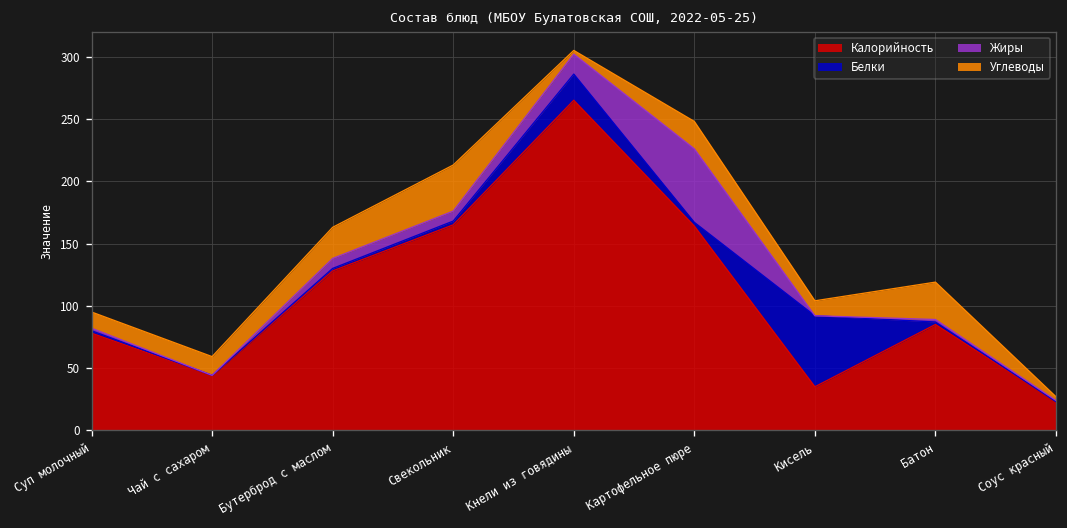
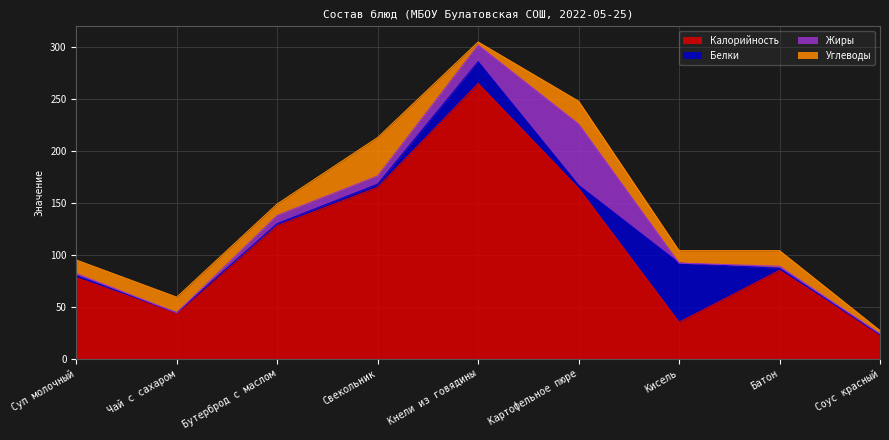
  {
    "Калорийность": {
      "Свекольник": 165,
      "Кнели из говядины": 265,
      "Картофельное пюре": 164,
      "Кисель": 35
    },
    "Белки": {
      "Свекольник": 3,
      "Кнели из говядины": 21,
      "Картофельное пюре": 3
    },
    "Жиры": {
      "Бутерброд с маслом": 8,
      "Свекольник": 8,
      "Кнели из говядины": 16,
      "Картофельное пюре": 59
    },
    "Углеводы": {
      "Суп молочный": 13,
      "Чай с сахаром": 15,
-     "Бутерброд с маслом": 25,
+     "Бутерброд с маслом": 11,
      "Свекольник": 37,
      "Кнели из говядины": 3,
      "Картофельное пюре": 22,
      "Кисель": 12,
-     "Батон": 30,
+     "Батон": 15,
      "Соус красный": 3
    }
  }
